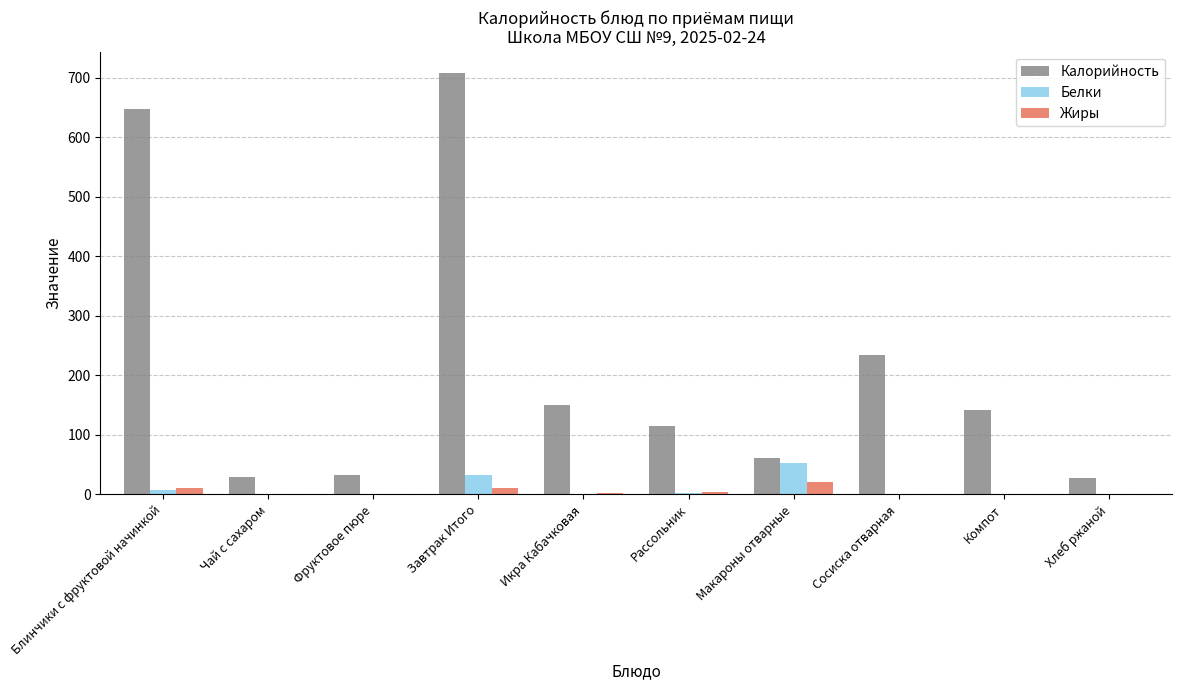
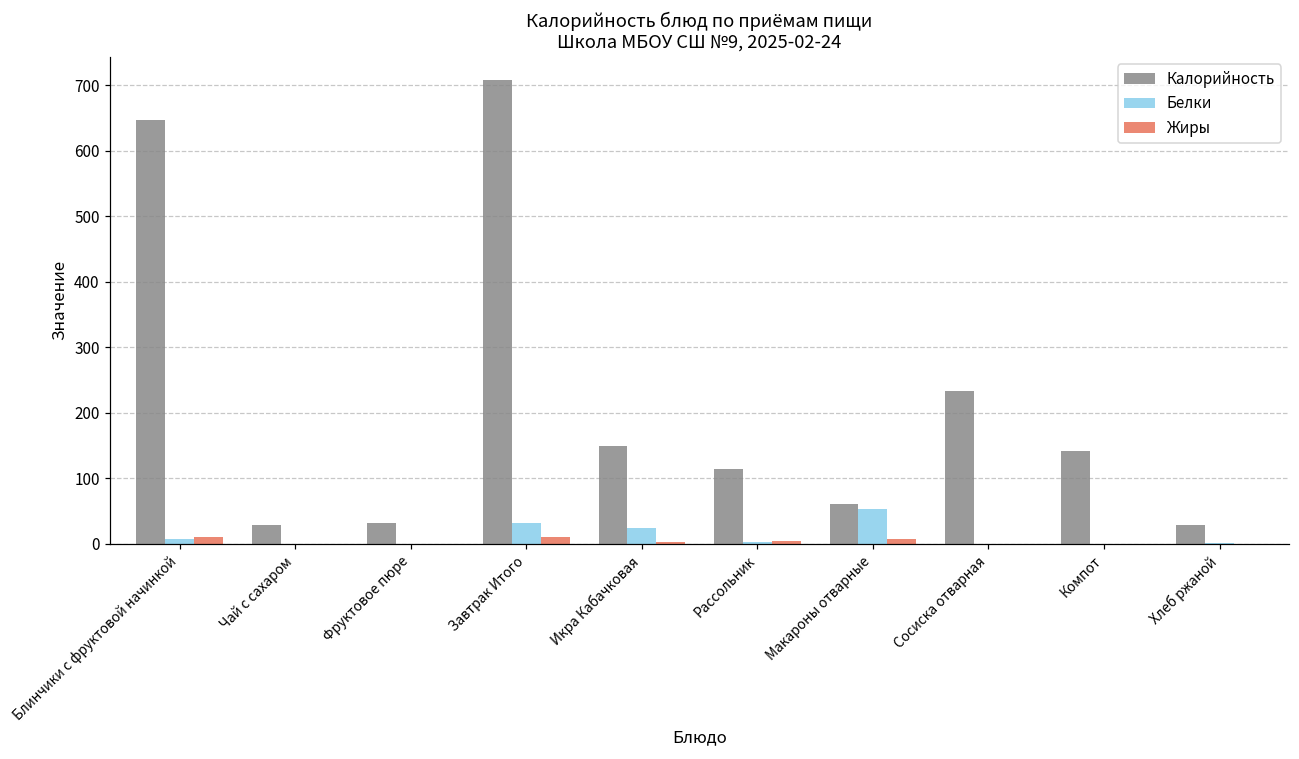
  {
    "Калорийность": {
      "Блинчики с фруктовой начинкой": 650,
      "Чай с сахаром": 30,
      "Фруктовое пюре": 30,
      "Завтрак Итого": 710,
      "Икра Кабачковая": 150,
      "Рассольник": 110,
      "Макароны отварные": 60,
      "Сосиска отварная": 230,
      "Компот": 140,
      "Хлеб ржаной": 30
    },
    "Белки": {
      "Блинчики с фруктовой начинкой": 10,
      "Чай с сахаром": 0,
      "Фруктовое пюре": 0,
      "Завтрак Итого": 30,
-     "Икра Кабачковая": 0,
+     "Икра Кабачковая": 20,
      "Макароны отварные": 50,
      "Сосиска отварная": 0,
      "Компот": 0
    },
    "Жиры": {
      "Блинчики с фруктовой начинкой": 10,
      "Чай с сахаром": 0,
      "Фруктовое пюре": 0,
      "Завтрак Итого": 10,
-     "Макароны отварные": 20,
+     "Макароны отварные": 10,
      "Сосиска отварная": 0,
      "Компот": 0,
      "Хлеб ржаной": 0
    }
  }
